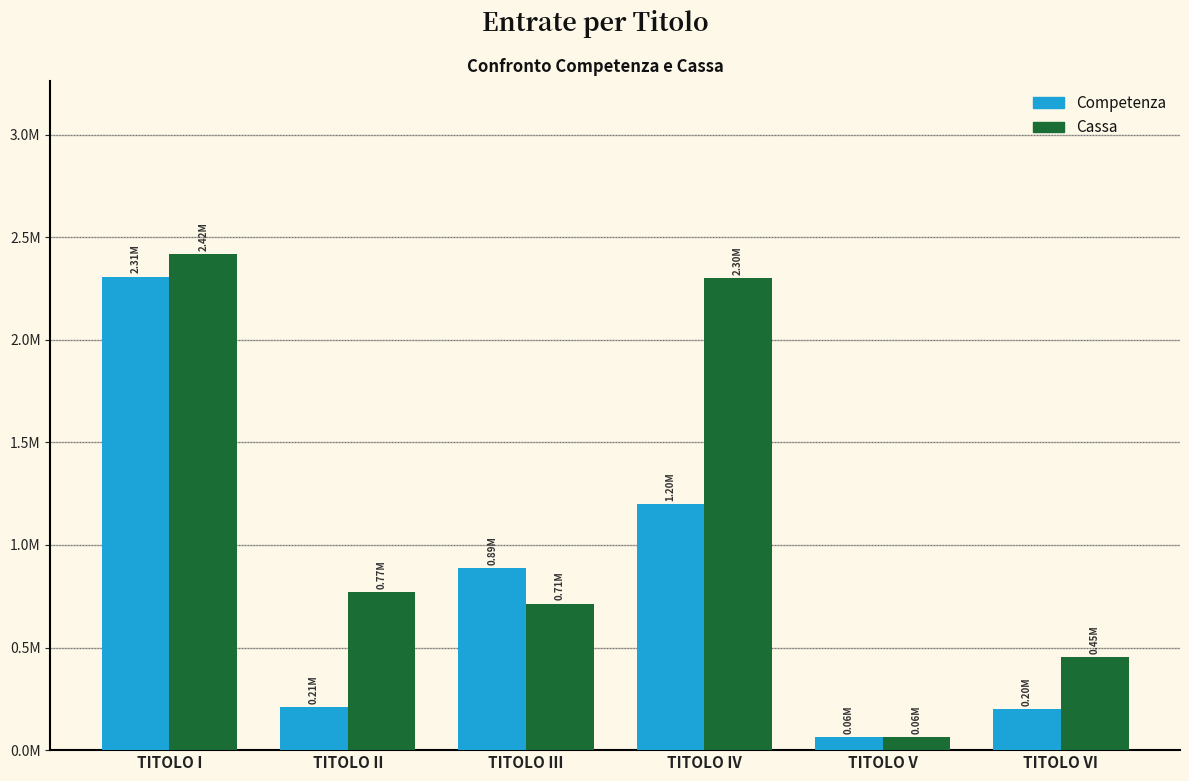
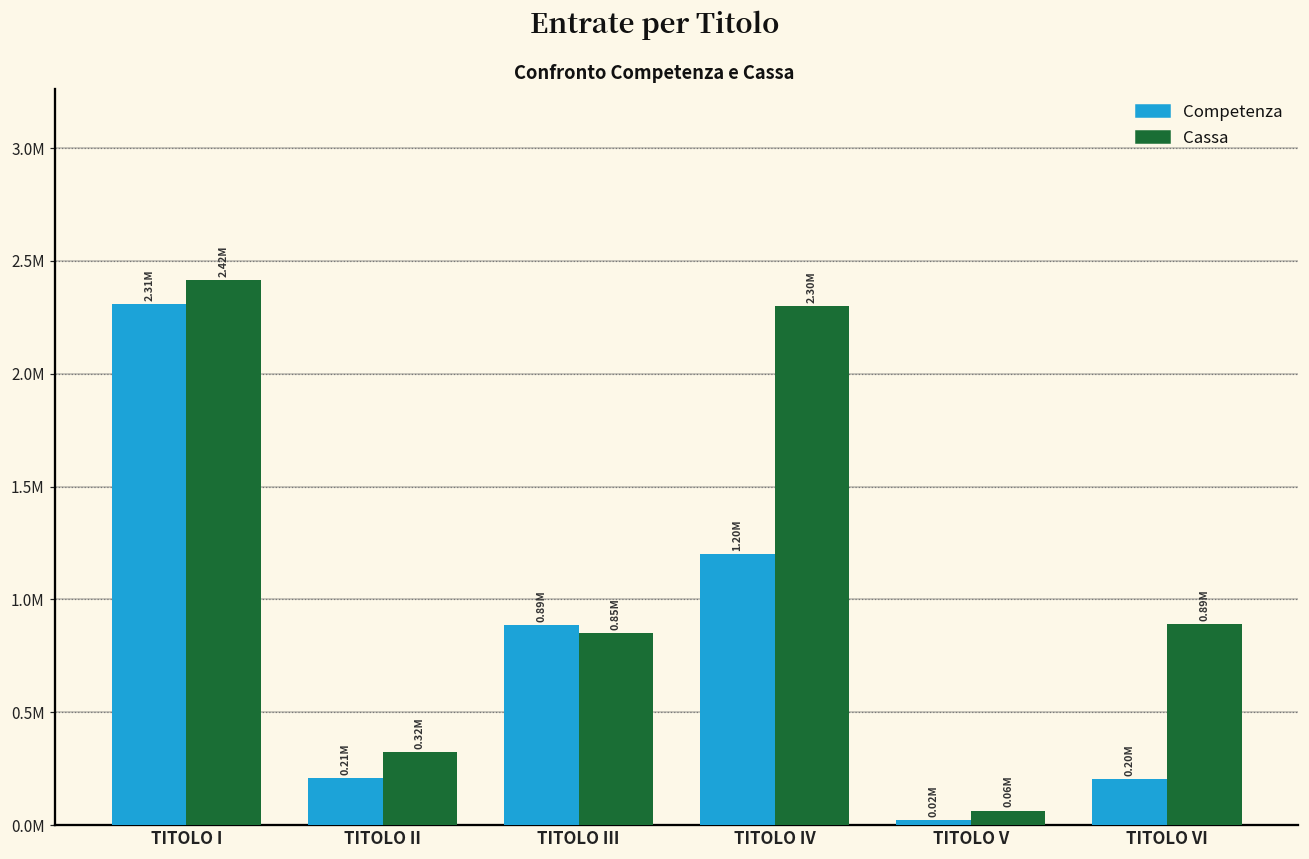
  {
    "Competenza": {
      "TITOLO I": "2.31M",
      "TITOLO II": "0.21M",
      "TITOLO III": "0.89M",
      "TITOLO IV": "1.20M",
-     "TITOLO V": "0.06M",
+     "TITOLO V": "0.02M",
      "TITOLO VI": "0.20M"
    },
    "Cassa": {
      "TITOLO I": "2.42M",
-     "TITOLO II": "0.77M",
-     "TITOLO III": "0.71M",
+     "TITOLO II": "0.32M",
+     "TITOLO III": "0.85M",
      "TITOLO IV": "2.30M",
      "TITOLO V": "0.06M",
-     "TITOLO VI": "0.45M"
+     "TITOLO VI": "0.89M"
    }
  }
